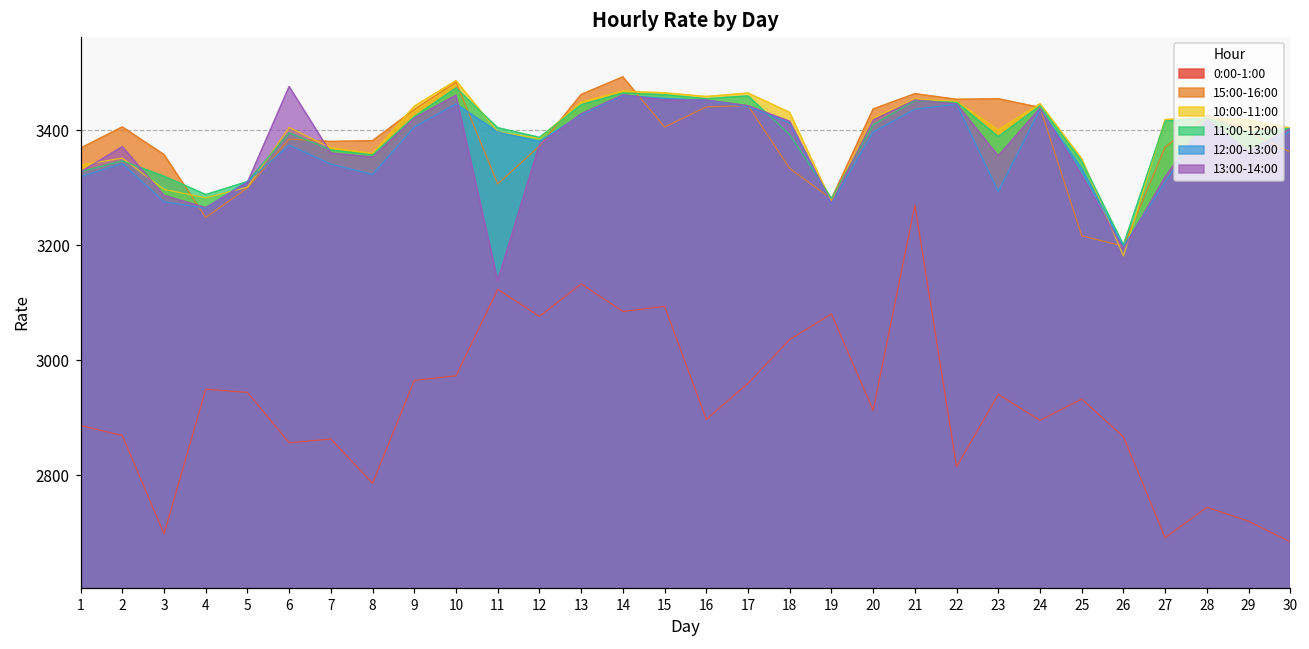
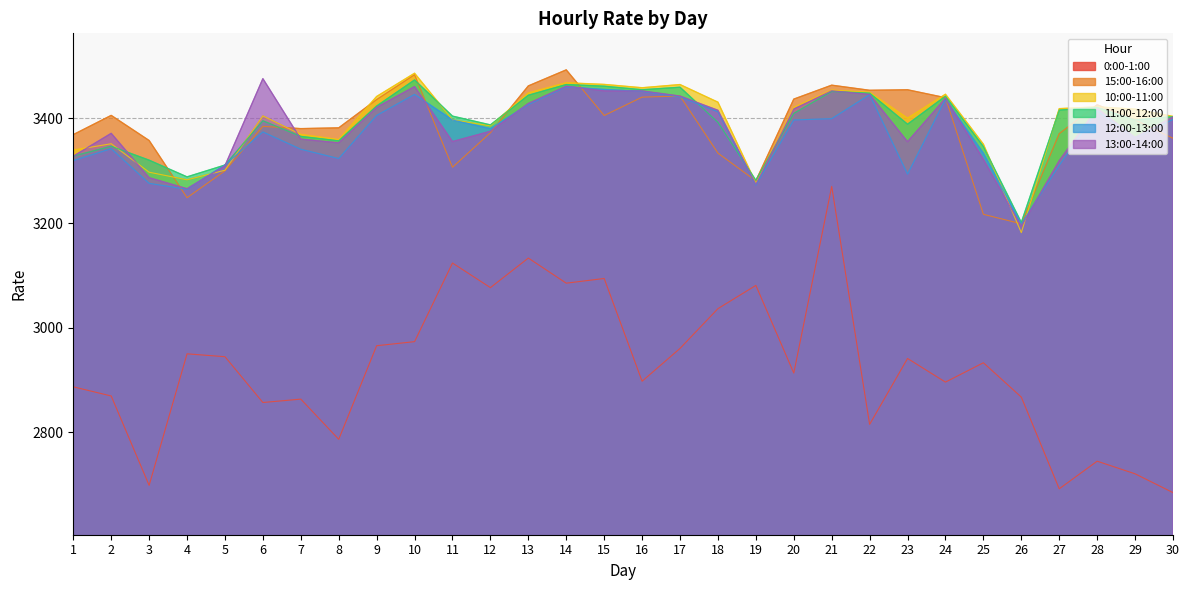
  {
    "10:00-11:00": {
      "1": 3340,
      "2": 3350,
      "3": 3300,
      "4": 3280,
      "6": 3400,
      "9": 3440,
      "17": 3460,
      "18": 3430,
      "23": 3400,
      "26": 3180
    },
    "11:00-12:00": {
      "3": 3320,
      "4": 3290,
      "6": 3400,
      "10": 3470,
      "11": 3400,
      "17": 3460,
      "18": 3390,
      "20": 3410,
      "23": 3390
    },
    "12:00-13:00": {
      "1": 3320,
      "3": 3280,
      "6": 3370,
      "7": 3340,
      "8": 3320,
      "9": 3410,
      "10": 3450,
      "12": 3380,
      "20": 3400,
-     "21": 3440,
+     "21": 3400,
      "23": 3290,
      "25": 3330,
      "27": 3310,
      "30": 3400
    },
    "13:00-14:00": {
      "2": 3370,
      "3": 3290,
      "6": 3480,
      "7": 3360,
      "10": 3460,
-     "11": 3140,
+     "11": 3360,
      "23": 3360,
      "25": 3320,
      "27": 3320
    }
  }
